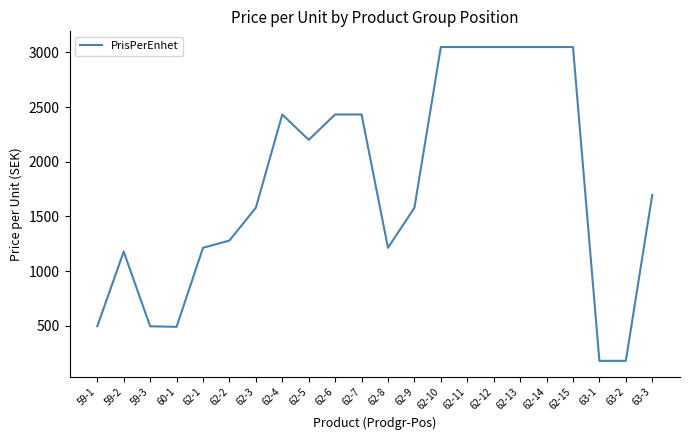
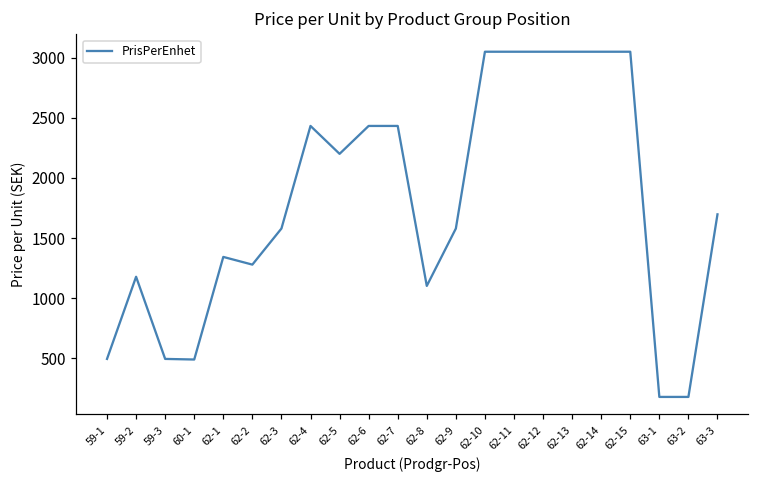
  {
    "59-1": 500,
    "59-2": 1180,
    "59-3": 500,
    "60-1": 490,
-   "62-1": 1210,
+   "62-1": 1340,
    "62-2": 1280,
    "62-3": 1580,
    "62-4": 2430,
    "62-5": 2200,
    "62-6": 2430,
    "62-7": 2430,
-   "62-8": 1210,
+   "62-8": 1100,
    "62-9": 1580,
    "62-10": 3050,
    "62-11": 3050,
    "62-12": 3050,
    "62-13": 3050,
    "62-14": 3050,
    "62-15": 3050,
    "63-1": 180,
    "63-2": 180,
    "63-3": 1700
  }
